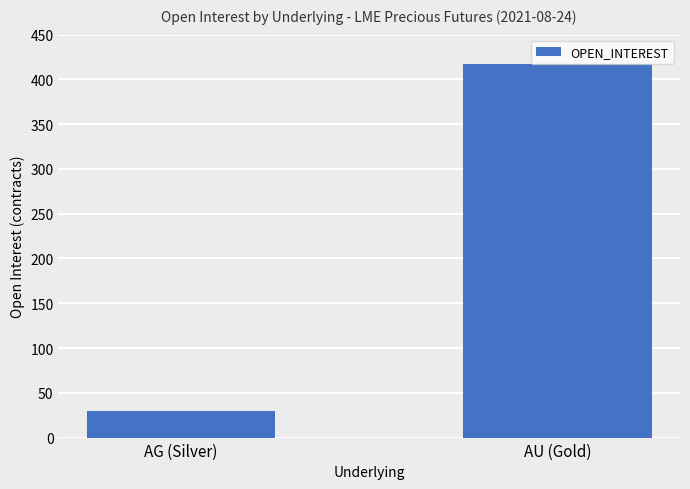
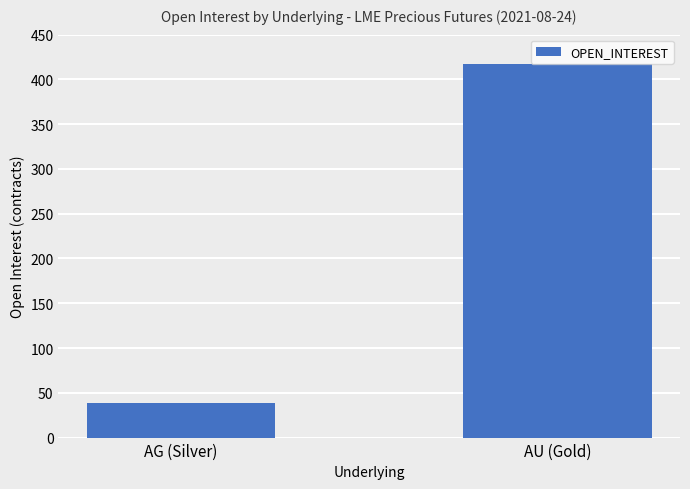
  {
-   "AG (Silver)": 30,
+   "AG (Silver)": 40,
    "AU (Gold)": 420
  }
